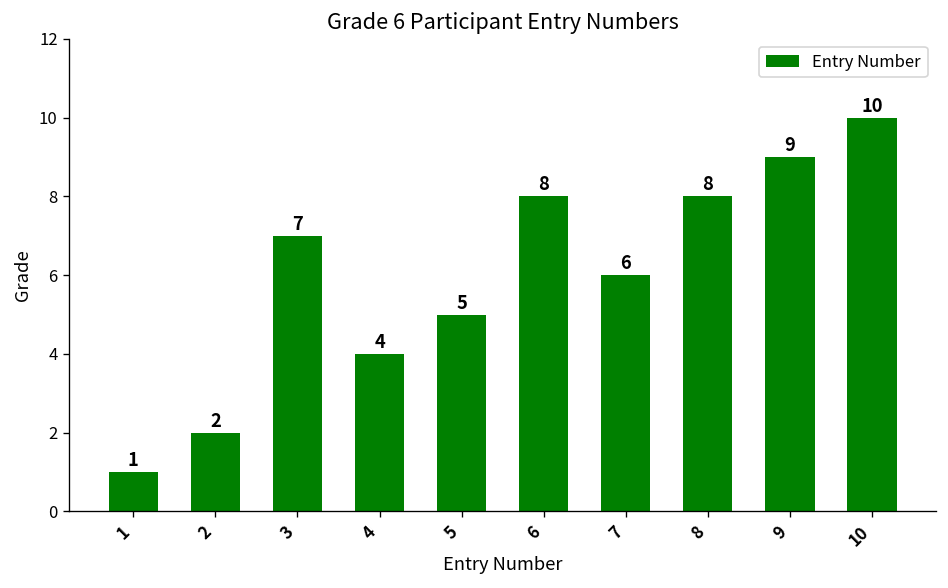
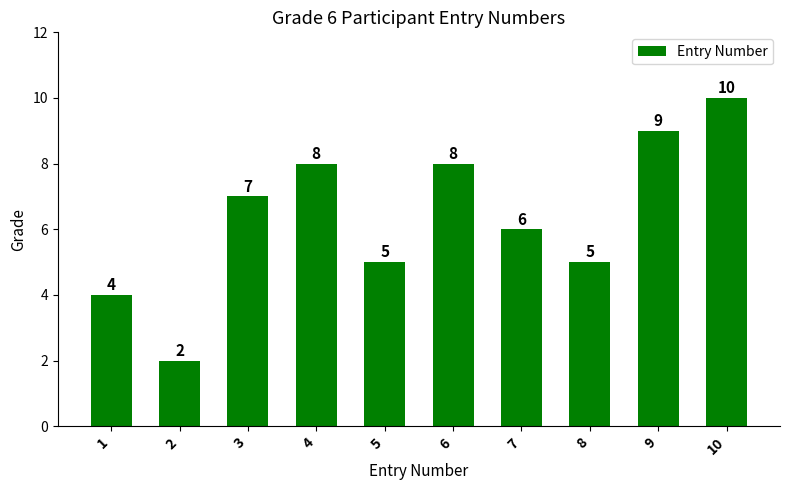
  {
-   "1": 1,
+   "1": 4,
    "2": 2,
    "3": 7,
-   "4": 4,
+   "4": 8,
    "5": 5,
    "6": 8,
    "7": 6,
-   "8": 8,
+   "8": 5,
    "9": 9,
    "10": 10
  }
